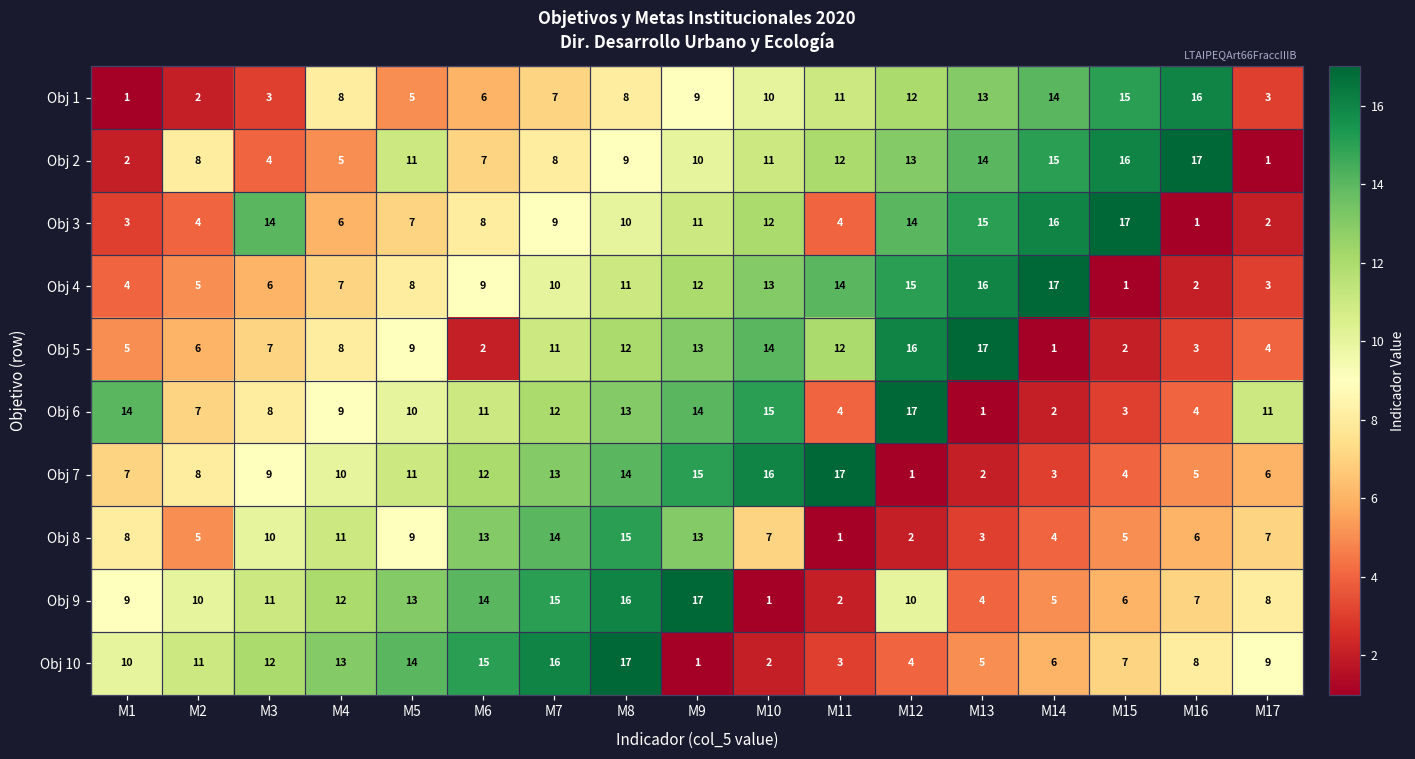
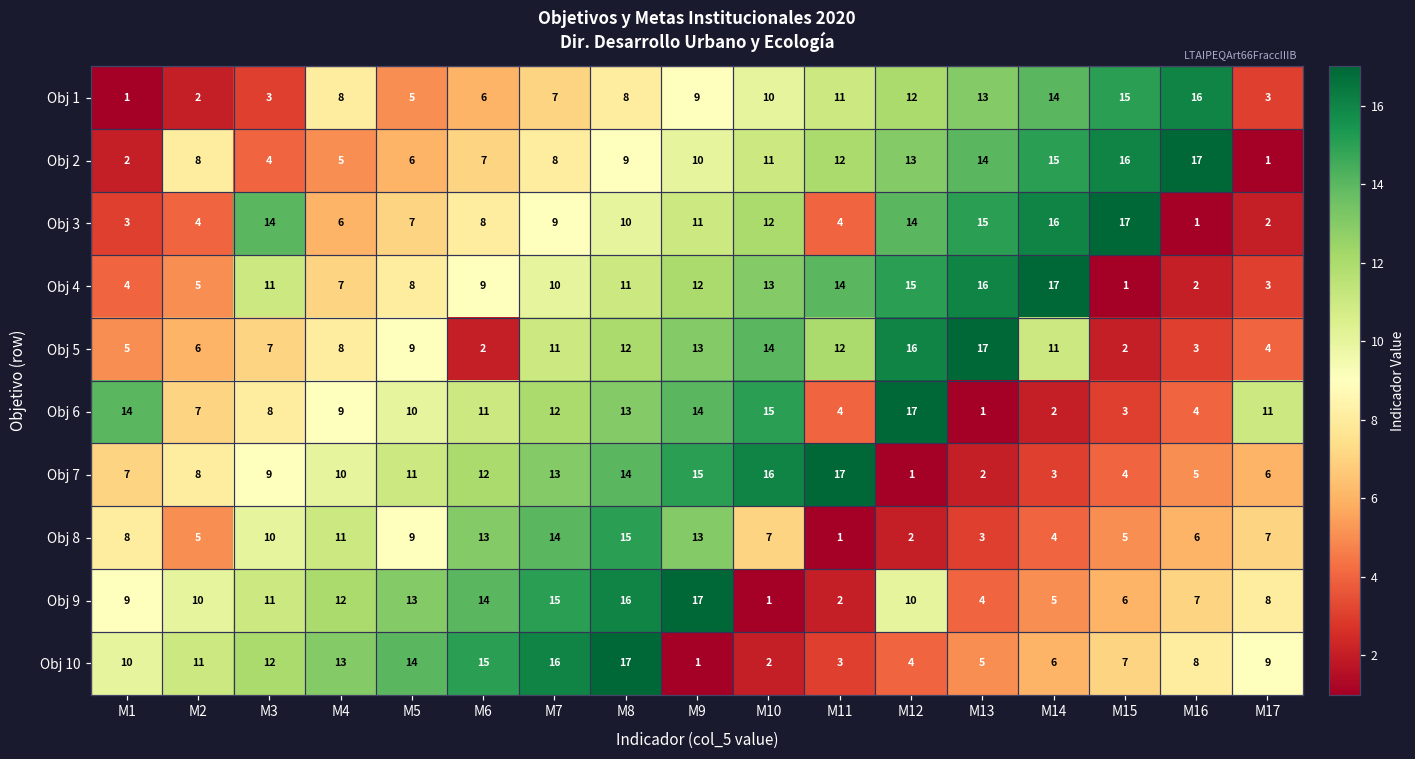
  {
    "Obj 1": {
      "M1": 1,
      "M2": 2,
      "M3": 3,
      "M4": 8,
      "M5": 5,
      "M6": 6,
      "M7": 7,
      "M8": 8,
      "M9": 9,
      "M10": 10,
      "M11": 11,
      "M12": 12,
      "M13": 13,
      "M14": 14,
      "M15": 15,
      "M16": 16,
      "M17": 3
    },
    "Obj 2": {
      "M1": 2,
      "M2": 8,
      "M3": 4,
      "M4": 5,
-     "M5": 11,
+     "M5": 6,
      "M6": 7,
      "M7": 8,
      "M8": 9,
      "M9": 10,
      "M10": 11,
      "M11": 12,
      "M12": 13,
      "M13": 14,
      "M14": 15,
      "M15": 16,
      "M16": 17,
      "M17": 1
    },
    "Obj 3": {
      "M1": 3,
      "M2": 4,
      "M3": 14,
      "M4": 6,
      "M5": 7,
      "M6": 8,
      "M7": 9,
      "M8": 10,
      "M9": 11,
      "M10": 12,
      "M11": 4,
      "M12": 14,
      "M13": 15,
      "M14": 16,
      "M15": 17,
      "M16": 1,
      "M17": 2
    },
    "Obj 4": {
      "M1": 4,
      "M2": 5,
-     "M3": 6,
+     "M3": 11,
      "M4": 7,
      "M5": 8,
      "M6": 9,
      "M7": 10,
      "M8": 11,
      "M9": 12,
      "M10": 13,
      "M11": 14,
      "M12": 15,
      "M13": 16,
      "M14": 17,
      "M15": 1,
      "M16": 2,
      "M17": 3
    },
    "Obj 5": {
      "M1": 5,
      "M2": 6,
      "M3": 7,
      "M4": 8,
      "M5": 9,
      "M6": 2,
      "M7": 11,
      "M8": 12,
      "M9": 13,
      "M10": 14,
      "M11": 12,
      "M12": 16,
      "M13": 17,
-     "M14": 1,
+     "M14": 11,
      "M15": 2,
      "M16": 3,
      "M17": 4
    },
    "Obj 6": {
      "M1": 14,
      "M2": 7,
      "M3": 8,
      "M4": 9,
      "M5": 10,
      "M6": 11,
      "M7": 12,
      "M8": 13,
      "M9": 14,
      "M10": 15,
      "M11": 4,
      "M12": 17,
      "M13": 1,
      "M14": 2,
      "M15": 3,
      "M16": 4,
      "M17": 11
    },
    "Obj 7": {
      "M1": 7,
      "M2": 8,
      "M3": 9,
      "M4": 10,
      "M5": 11,
      "M6": 12,
      "M7": 13,
      "M8": 14,
      "M9": 15,
      "M10": 16,
      "M11": 17,
      "M12": 1,
      "M13": 2,
      "M14": 3,
      "M15": 4,
      "M16": 5,
      "M17": 6
    },
    "Obj 8": {
      "M1": 8,
      "M2": 5,
      "M3": 10,
      "M4": 11,
      "M5": 9,
      "M6": 13,
      "M7": 14,
      "M8": 15,
      "M9": 13,
      "M10": 7,
      "M11": 1,
      "M12": 2,
      "M13": 3,
      "M14": 4,
      "M15": 5,
      "M16": 6,
      "M17": 7
    },
    "Obj 9": {
      "M1": 9,
      "M2": 10,
      "M3": 11,
      "M4": 12,
      "M5": 13,
      "M6": 14,
      "M7": 15,
      "M8": 16,
      "M9": 17,
      "M10": 1,
      "M11": 2,
      "M12": 10,
      "M13": 4,
      "M14": 5,
      "M15": 6,
      "M16": 7,
      "M17": 8
    },
    "Obj 10": {
      "M1": 10,
      "M2": 11,
      "M3": 12,
      "M4": 13,
      "M5": 14,
      "M6": 15,
      "M7": 16,
      "M8": 17,
      "M9": 1,
      "M10": 2,
      "M11": 3,
      "M12": 4,
      "M13": 5,
      "M14": 6,
      "M15": 7,
      "M16": 8,
      "M17": 9
    }
  }
